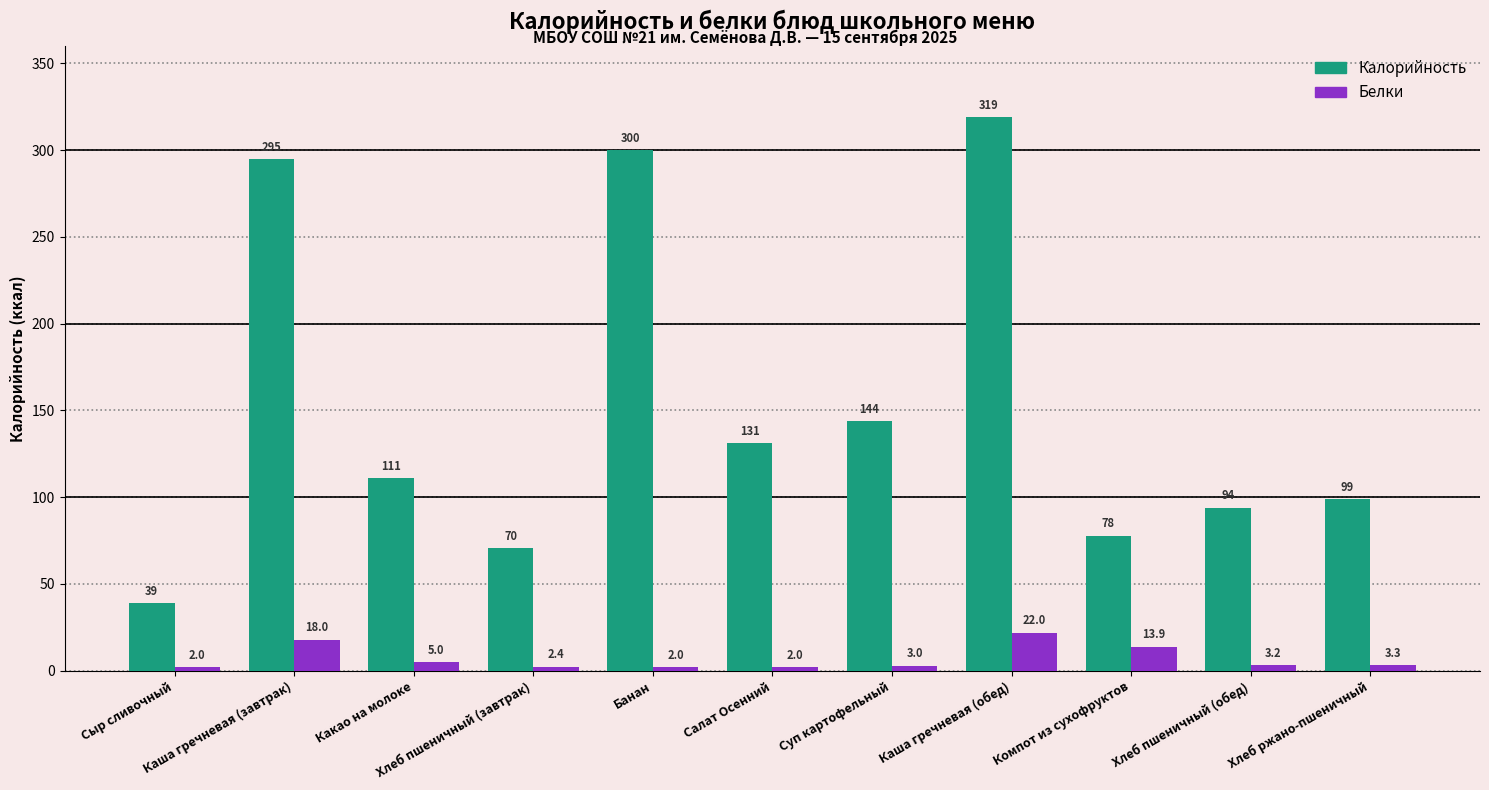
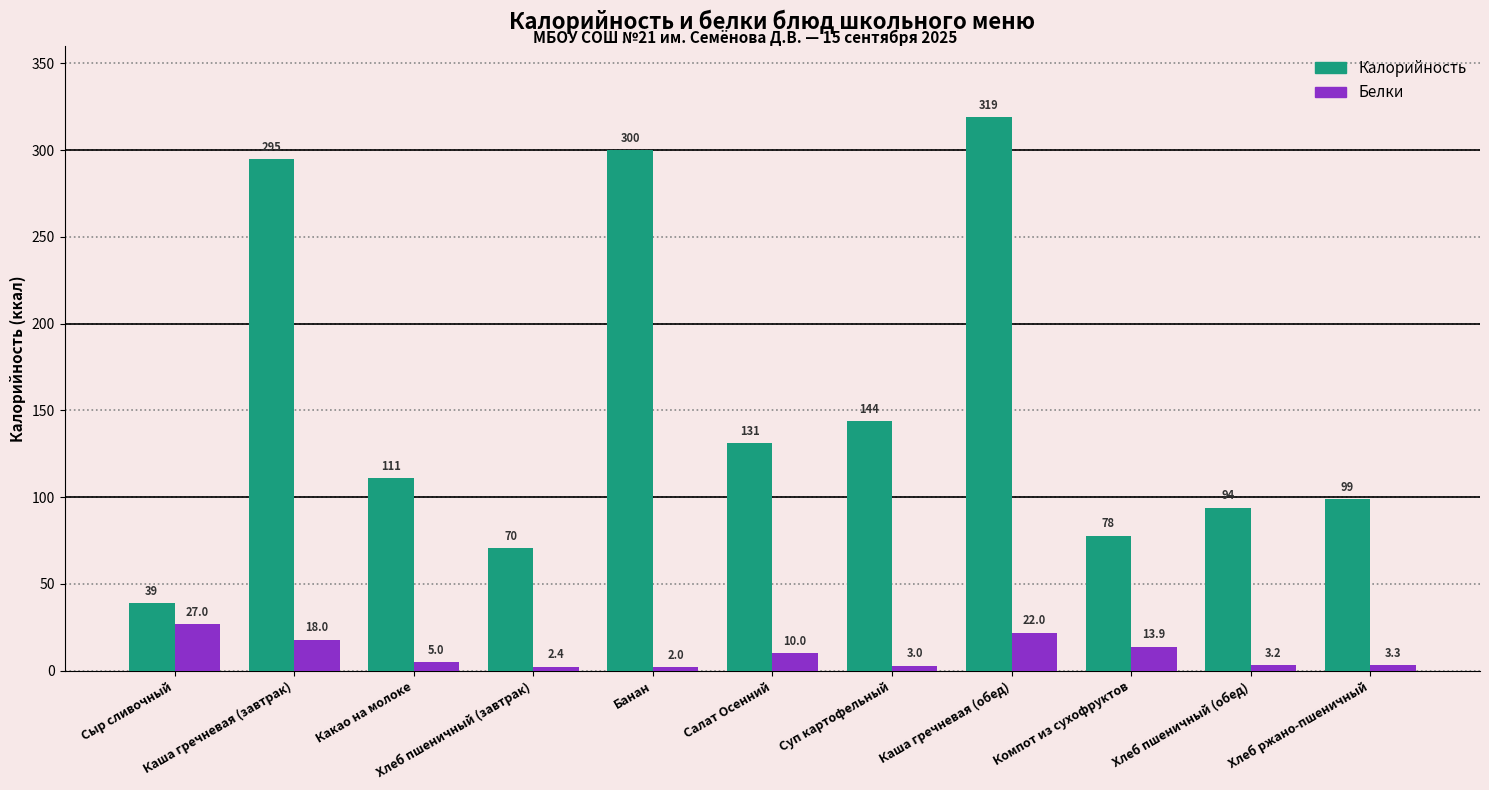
  {
    "Калорийность": {
      "Сыр сливочный": 39,
      "Каша гречневая (завтрак)": 295,
      "Какао на молоке": 111,
      "Хлеб пшеничный (завтрак)": 70,
      "Банан": 300,
      "Салат Осенний": 131,
      "Суп картофельный": 144,
      "Каша гречневая (обед)": 319,
      "Компот из сухофруктов": 78,
      "Хлеб пшеничный (обед)": 94,
      "Хлеб ржано-пшеничный": 99
    },
    "Белки": {
-     "Сыр сливочный": 2.0,
+     "Сыр сливочный": 27.0,
      "Каша гречневая (завтрак)": 18.0,
      "Какао на молоке": 5.0,
      "Хлеб пшеничный (завтрак)": 2.4,
      "Банан": 2.0,
-     "Салат Осенний": 2.0,
+     "Салат Осенний": 10.0,
      "Суп картофельный": 3.0,
      "Каша гречневая (обед)": 22.0,
      "Компот из сухофруктов": 13.9,
      "Хлеб пшеничный (обед)": 3.2,
      "Хлеб ржано-пшеничный": 3.3
    }
  }
